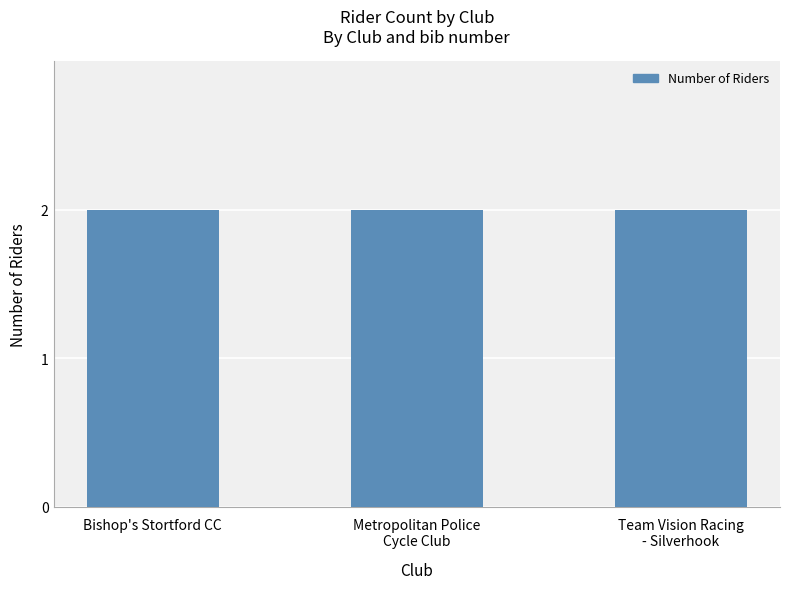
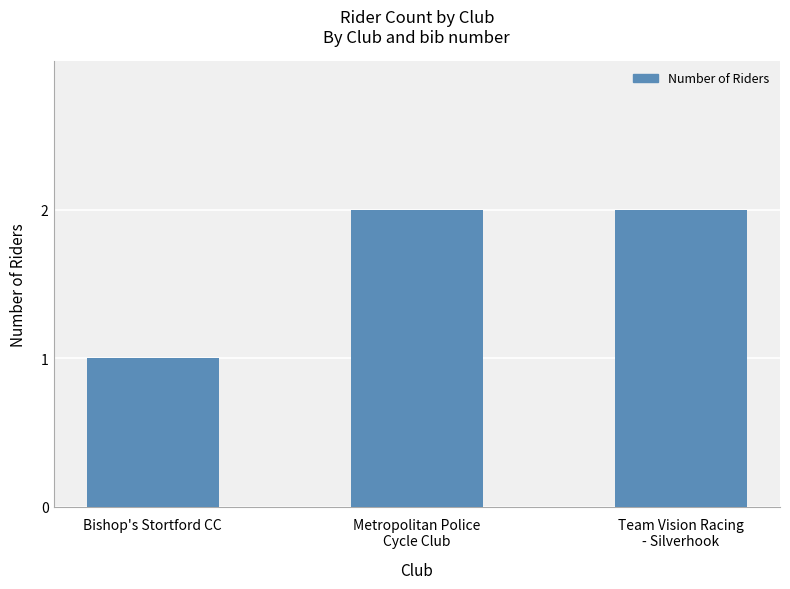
  {
-   "Bishop's Stortford CC": 2,
+   "Bishop's Stortford CC": 1,
    "Metropolitan Police Cycle Club": 2,
    "Team Vision Racing - Silverhook": 2
  }
